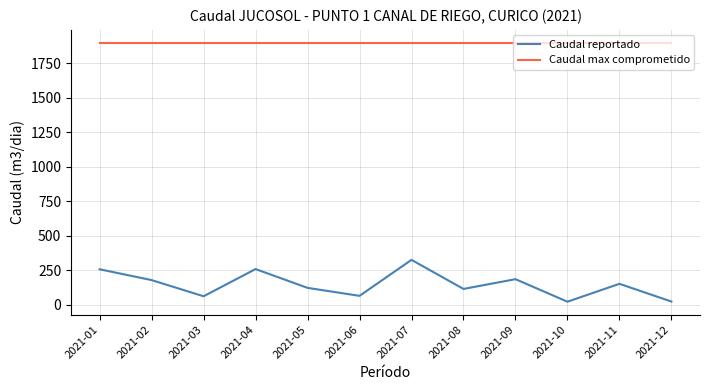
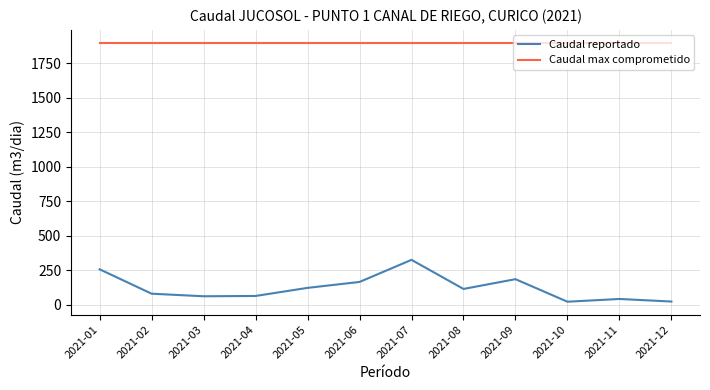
  {
    "Caudal reportado": {
      "2021-01": 260,
-     "2021-02": 180,
+     "2021-02": 80,
      "2021-03": 60,
-     "2021-04": 260,
+     "2021-04": 60,
      "2021-05": 120,
-     "2021-06": 60,
+     "2021-06": 160,
      "2021-07": 320,
      "2021-08": 110,
      "2021-09": 180,
      "2021-10": 20,
-     "2021-11": 150,
+     "2021-11": 40,
      "2021-12": 20
    },
    "Caudal max comprometido": {
      "2021-01": 1900,
      "2021-02": 1900,
      "2021-03": 1900,
      "2021-04": 1900,
      "2021-05": 1900,
      "2021-06": 1900,
      "2021-07": 1900,
      "2021-08": 1900
    }
  }
